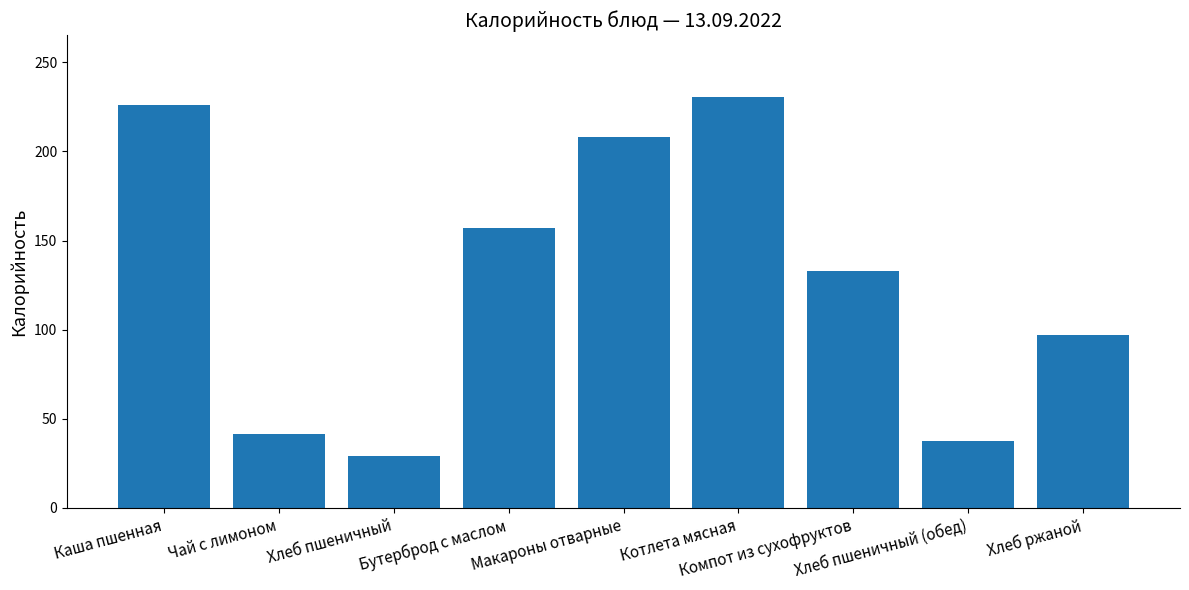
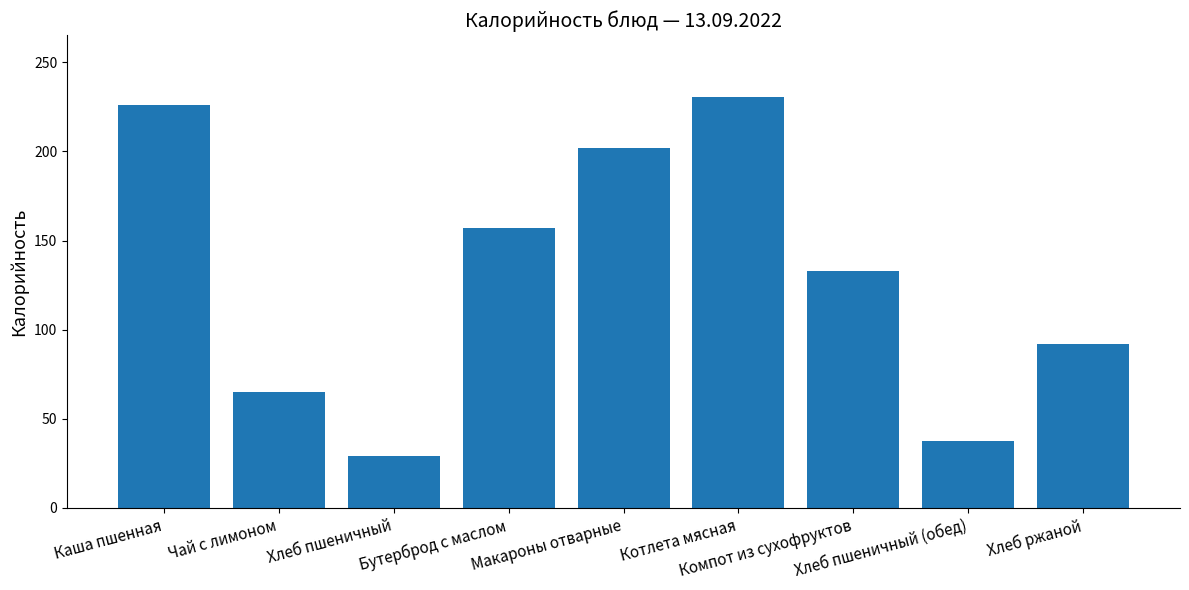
  {
    "Каша пшенная": 226,
-   "Чай с лимоном": 42,
+   "Чай с лимоном": 65,
    "Хлеб пшеничный": 29,
    "Бутерброд с маслом": 157,
-   "Макароны отварные": 208,
+   "Макароны отварные": 202,
    "Котлета мясная": 231,
    "Компот из сухофруктов": 133,
    "Хлеб пшеничный (обед)": 38,
-   "Хлеб ржаной": 97
+   "Хлеб ржаной": 92
  }
